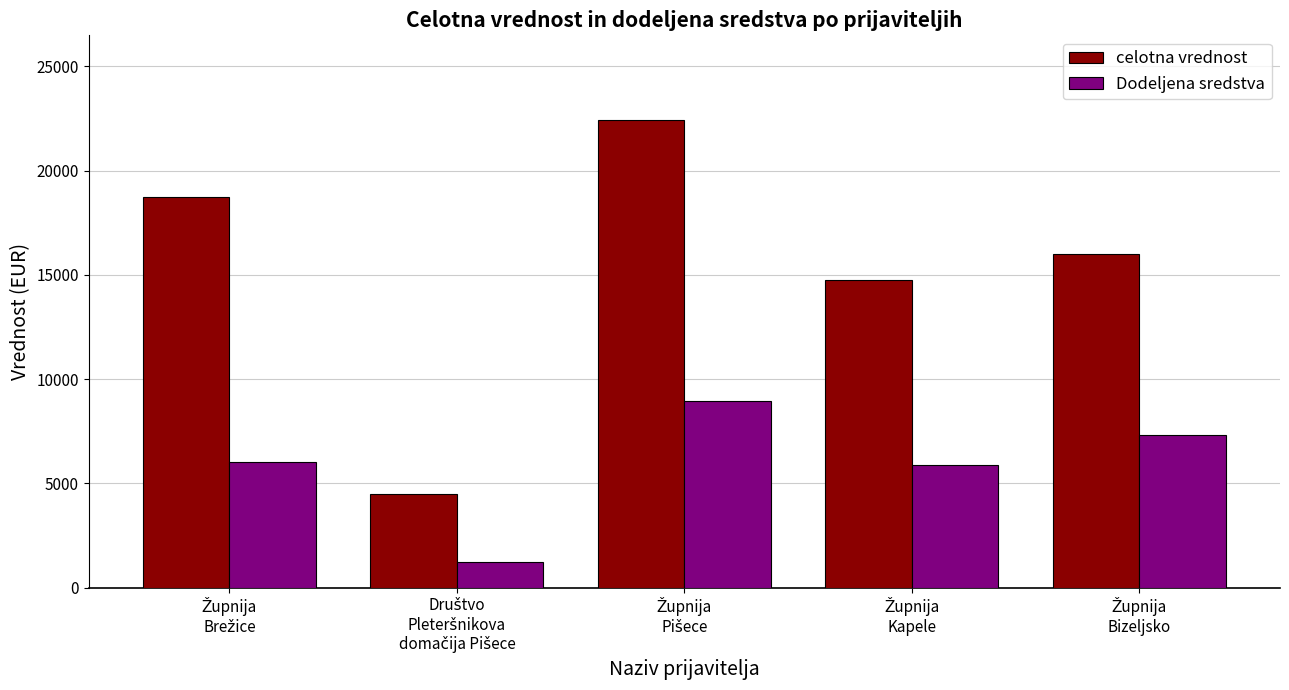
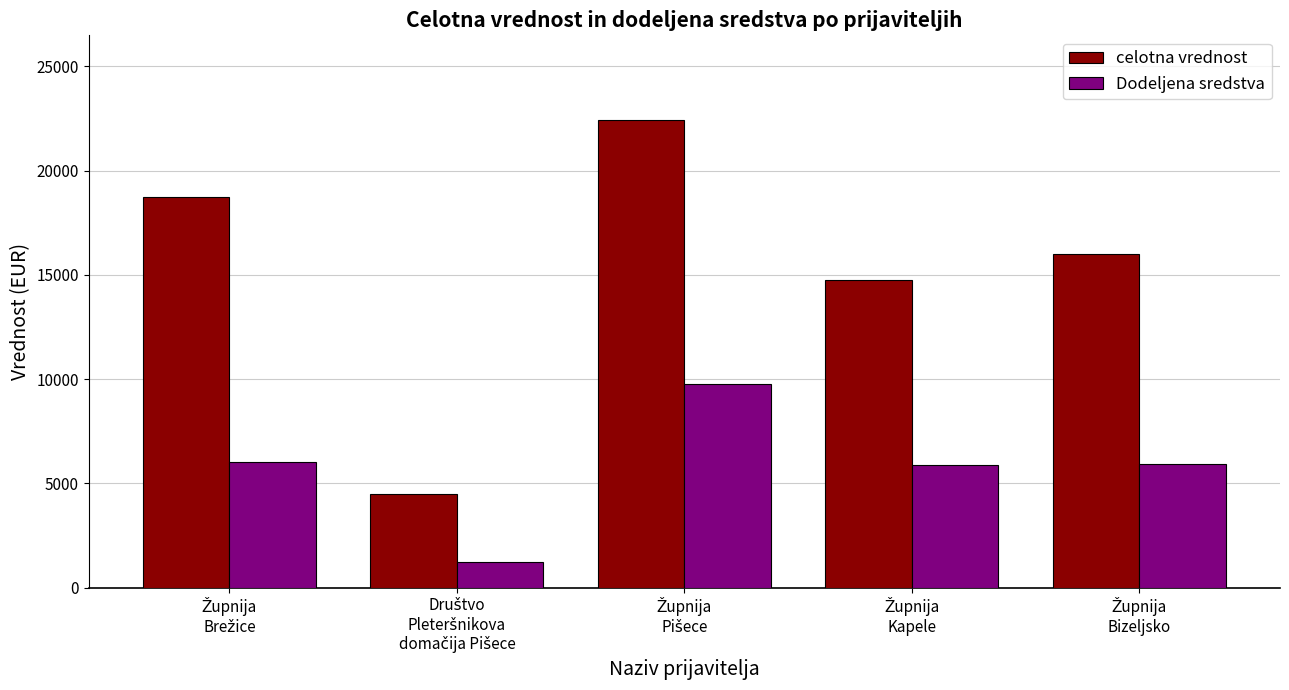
  {
    "celotna vrednost": {
      "Župnija Brežice": 18700,
      "Društvo Pleteršnikova domačija Pišece": 4500,
      "Župnija Pišece": 22400,
      "Župnija Kapele": 14800,
      "Župnija Bizeljsko": 16000
    },
    "Dodeljena sredstva": {
      "Župnija Brežice": 6000,
      "Društvo Pleteršnikova domačija Pišece": 1200,
-     "Župnija Pišece": 8900,
+     "Župnija Pišece": 9800,
      "Župnija Kapele": 5900,
-     "Župnija Bizeljsko": 7300
+     "Župnija Bizeljsko": 5900
    }
  }
